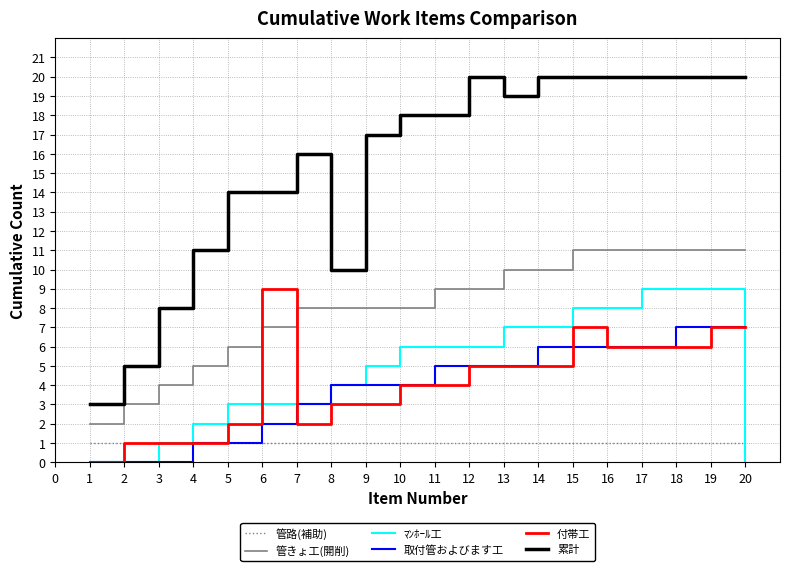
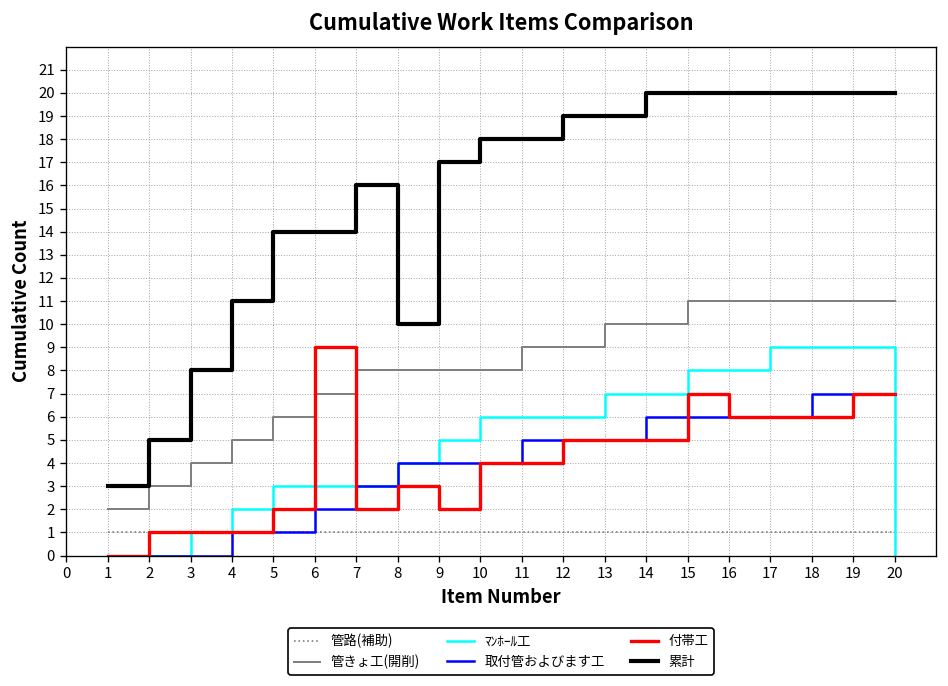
  {
    "ﾏﾝﾎｰﾙ工": {
      "4": 2,
      "5": 3,
      "6": 3,
      "9": 5,
      "10": 6,
      "11": 6,
      "12": 6,
      "13": 7,
      "14": 7,
      "15": 8,
      "16": 8,
      "17": 9,
      "18": 9,
      "19": 9,
      "20": 0
    },
    "取付管およびます工": {
      "3": 0,
      "6": 2,
      "9": 4,
      "11": 5,
      "14": 6,
      "15": 6,
      "18": 7
    },
    "付帯工": {
      "5": 2,
      "6": 9,
      "7": 2,
      "8": 3,
-     "9": 3,
+     "9": 2,
      "11": 4,
      "14": 5,
      "15": 7,
      "18": 6
    },
    "累計": {
      "1": 3,
      "2": 5,
      "3": 8,
      "4": 11,
      "5": 14,
      "6": 14,
      "7": 16,
      "8": 10,
      "9": 17,
      "10": 18,
      "11": 18,
-     "12": 20,
+     "12": 19,
      "13": 19,
      "14": 20,
      "15": 20,
      "16": 20,
      "17": 20,
      "18": 20,
      "19": 20,
      "20": 20
    }
  }
